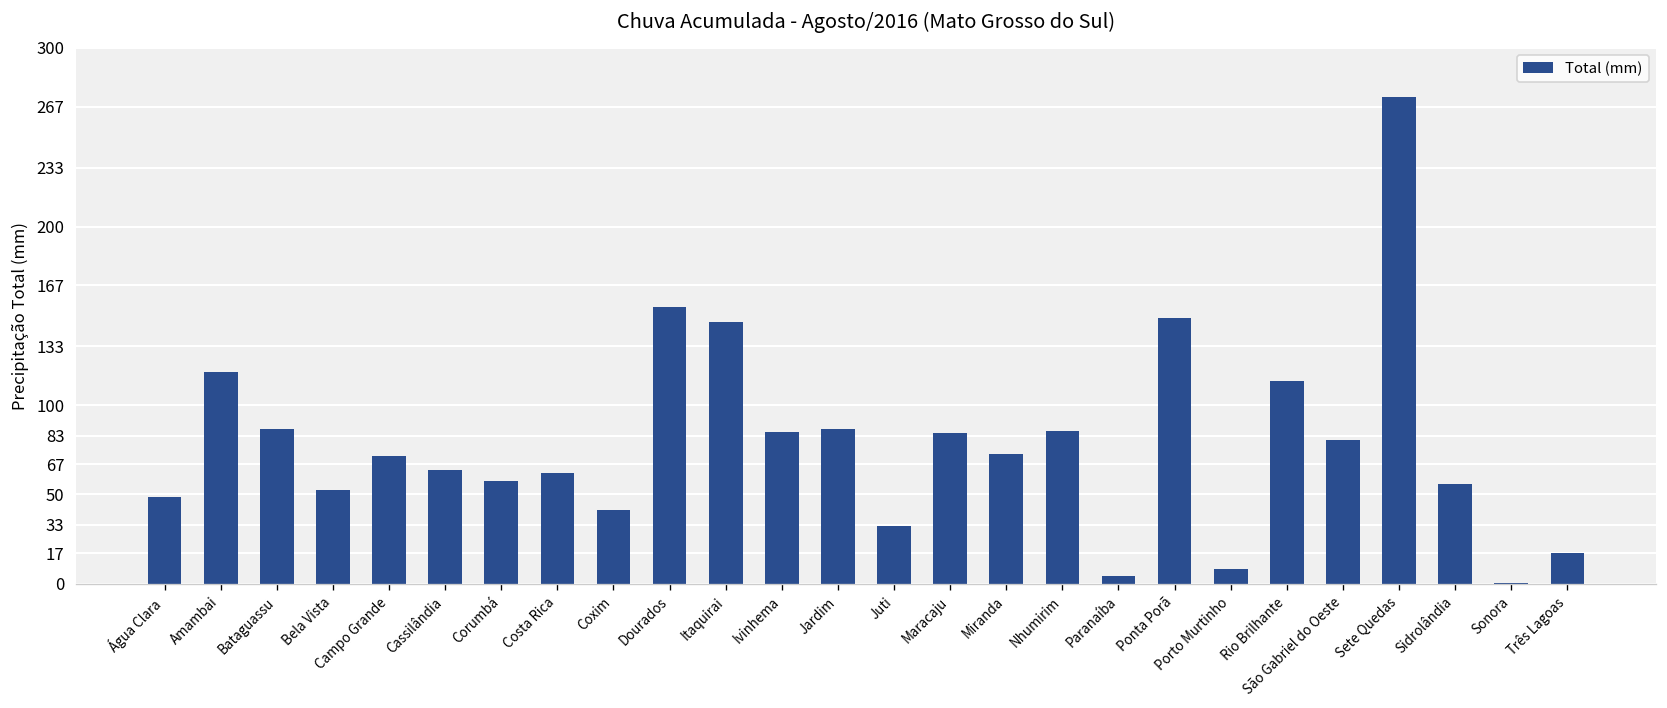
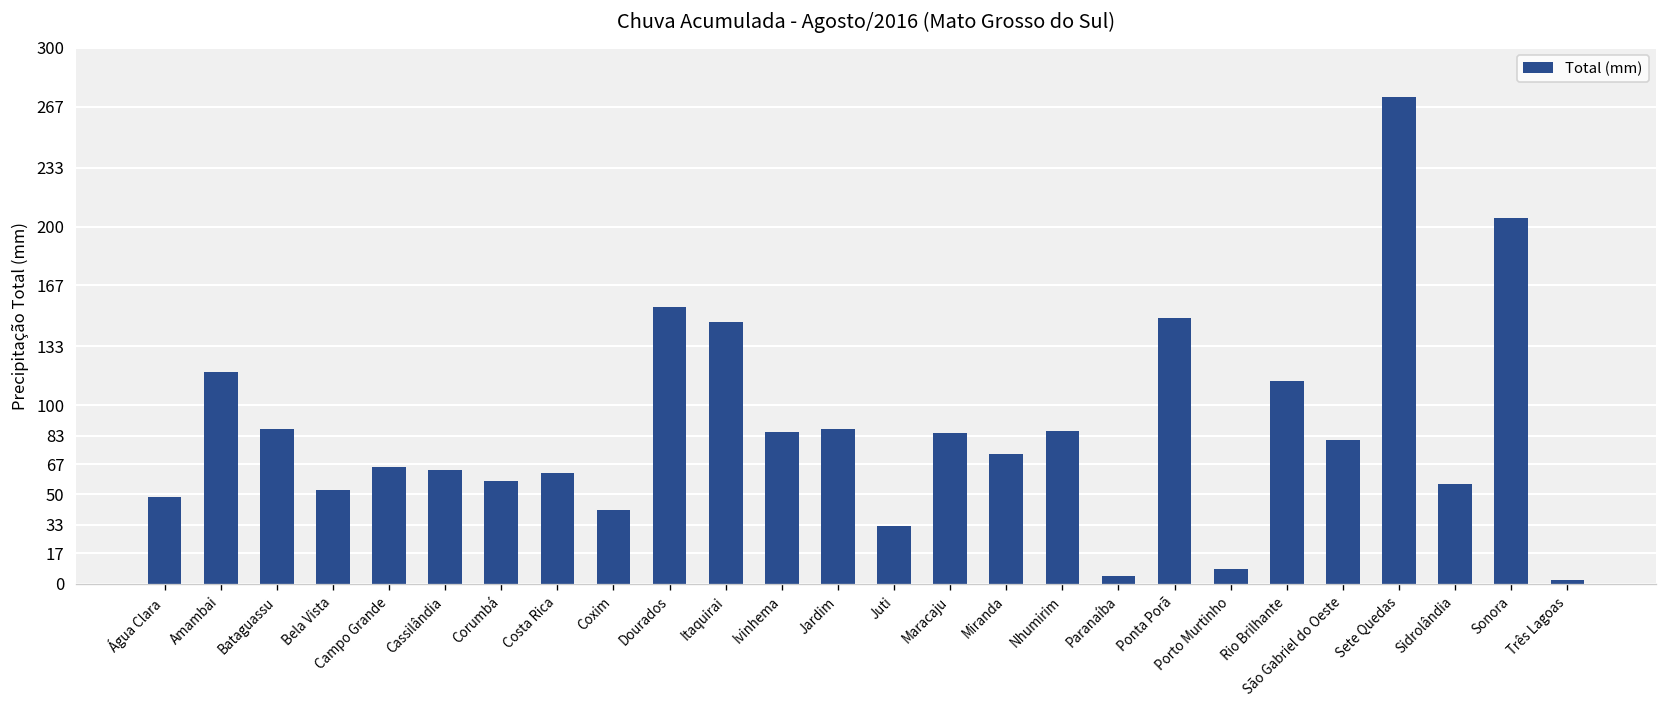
  {
    "Água Clara": 48,
    "Amambai": 119,
    "Bataguassu": 87,
    "Bela Vista": 53,
-   "Campo Grande": 71,
+   "Campo Grande": 66,
    "Cassilândia": 64,
    "Corumbá": 57,
    "Costa Rica": 62,
    "Coxim": 41,
    "Dourados": 155,
    "Itaquirai": 147,
    "Ivinhema": 85,
    "Jardim": 87,
    "Juti": 33,
    "Maracaju": 84,
    "Miranda": 72,
    "Nhumirim": 86,
    "Paranaíba": 4,
    "Ponta Porã": 149,
    "Porto Murtinho": 8,
    "Rio Brilhante": 114,
    "São Gabriel do Oeste": 80,
    "Sete Quedas": 272,
    "Sidrolândia": 56,
-   "Sonora": 0,
-   "Três Lagoas": 17
+   "Sonora": 205,
+   "Três Lagoas": 2
  }
